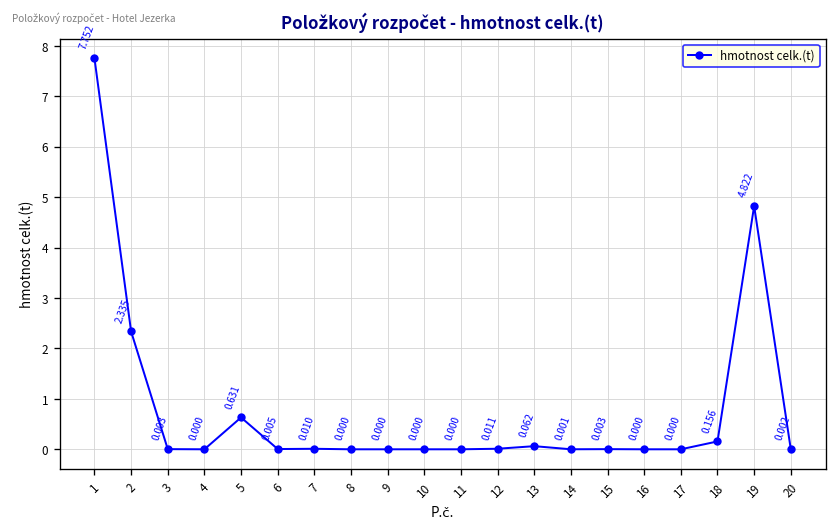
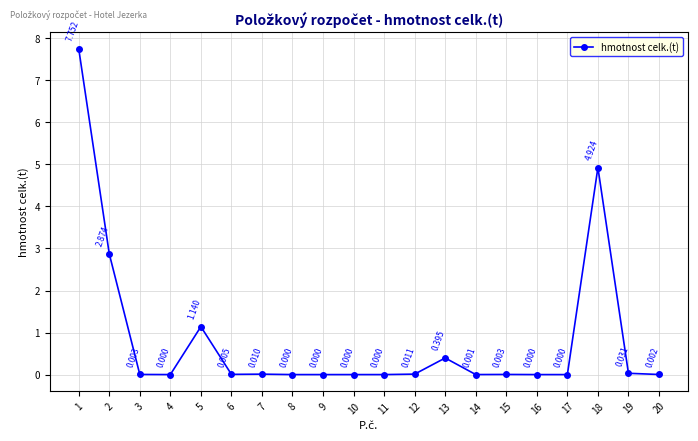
  {
    "1": 7.752,
-   "2": 2.335,
+   "2": 2.874,
    "3": 0.003,
    "4": 0.000,
-   "5": 0.631,
+   "5": 1.140,
    "6": 0.005,
    "7": 0.010,
    "8": 0.000,
    "9": 0.000,
    "10": 0.000,
    "11": 0.000,
    "12": 0.011,
-   "13": 0.062,
+   "13": 0.395,
    "14": 0.001,
    "15": 0.003,
    "16": 0.000,
    "17": 0.000,
-   "18": 0.156,
-   "19": 4.822,
+   "18": 4.924,
+   "19": 0.031,
    "20": 0.002
  }
